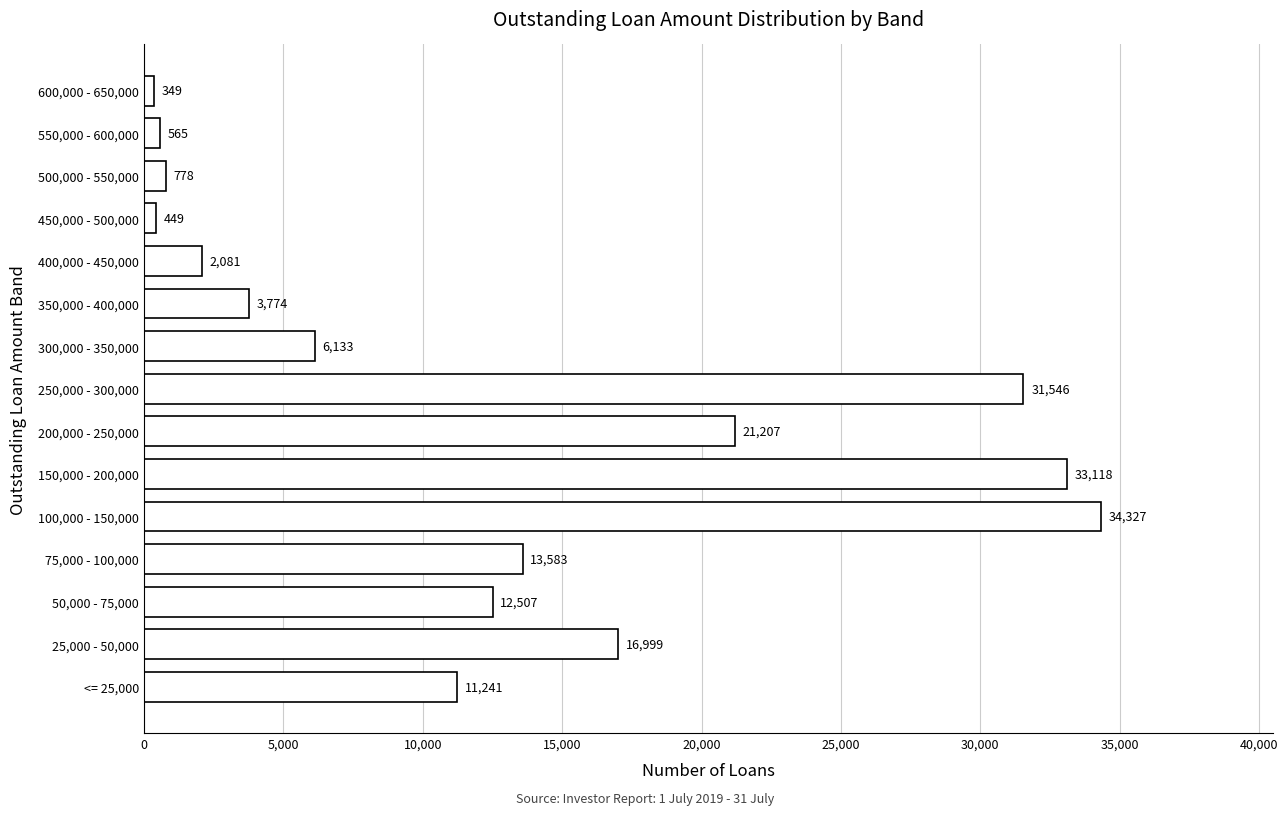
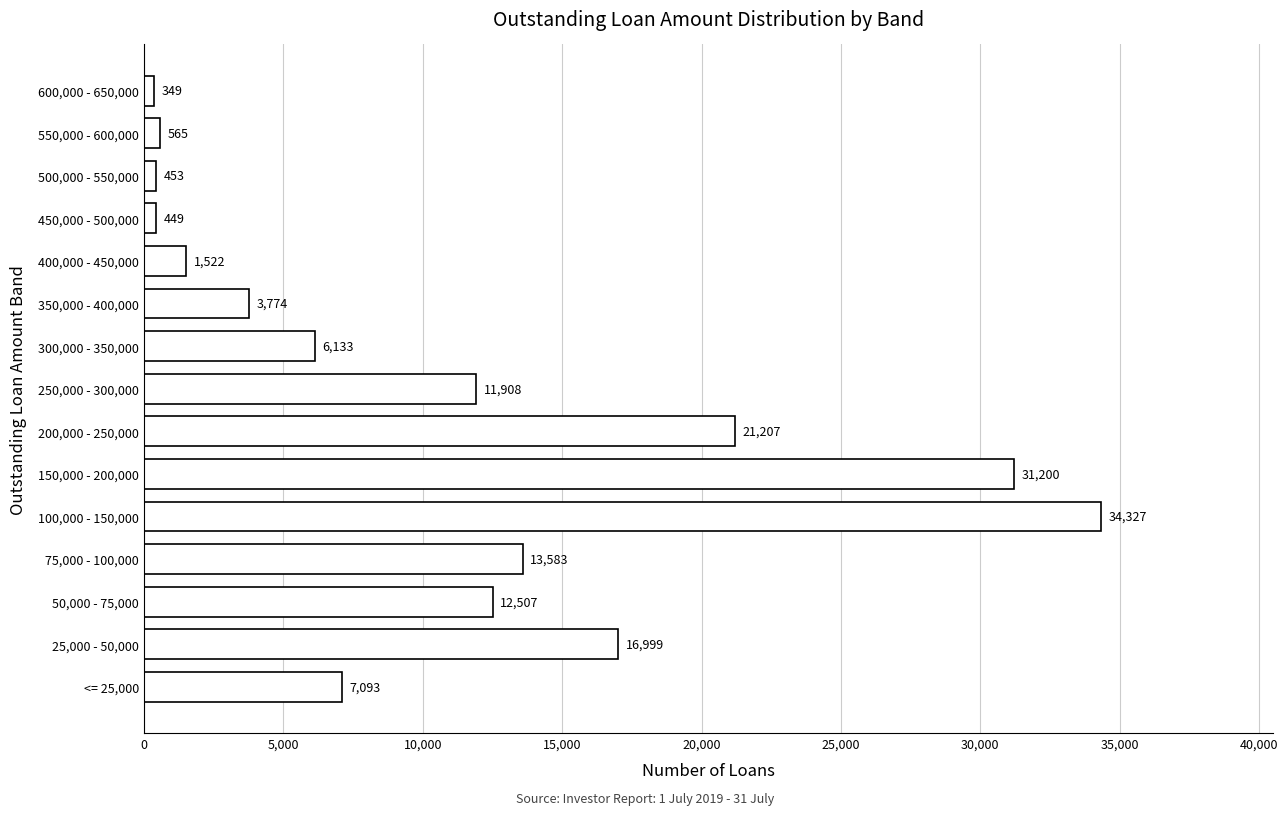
  {
    "600,000 - 650,000": "349",
    "550,000 - 600,000": "565",
-   "500,000 - 550,000": "778",
+   "500,000 - 550,000": "453",
    "450,000 - 500,000": "449",
-   "400,000 - 450,000": "2,081",
+   "400,000 - 450,000": "1,522",
    "350,000 - 400,000": "3,774",
    "300,000 - 350,000": "6,133",
-   "250,000 - 300,000": "31,546",
+   "250,000 - 300,000": "11,908",
    "200,000 - 250,000": "21,207",
-   "150,000 - 200,000": "33,118",
+   "150,000 - 200,000": "31,200",
    "100,000 - 150,000": "34,327",
    "75,000 - 100,000": "13,583",
    "50,000 - 75,000": "12,507",
    "25,000 - 50,000": "16,999",
-   "<= 25,000": "11,241"
+   "<= 25,000": "7,093"
  }
